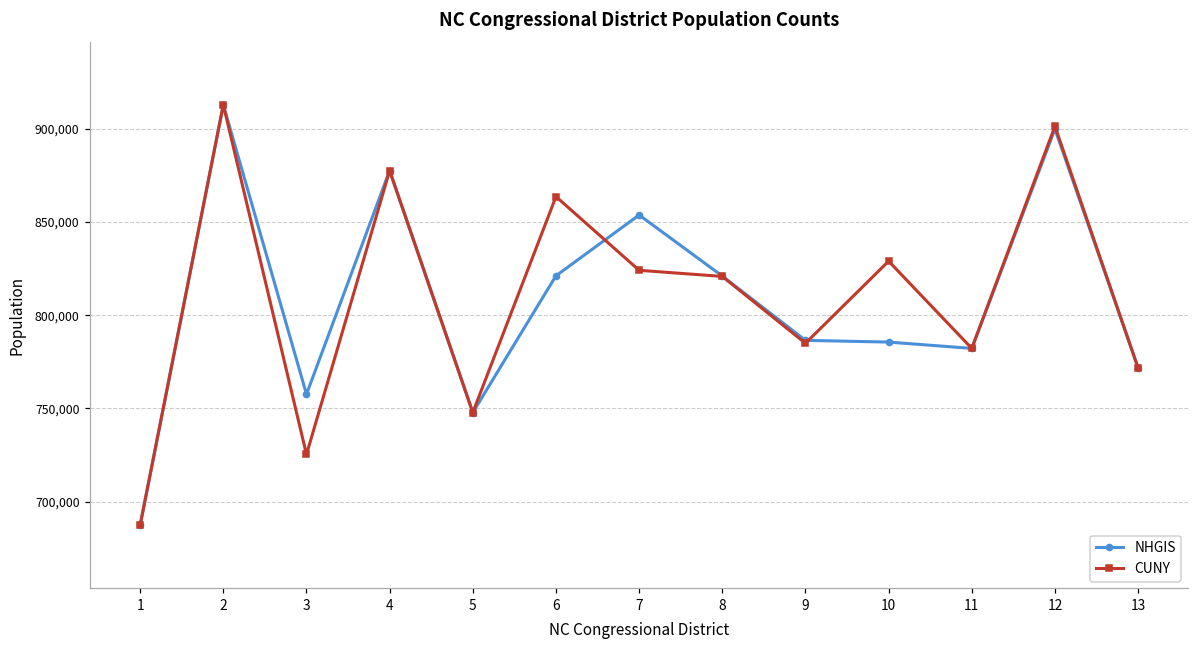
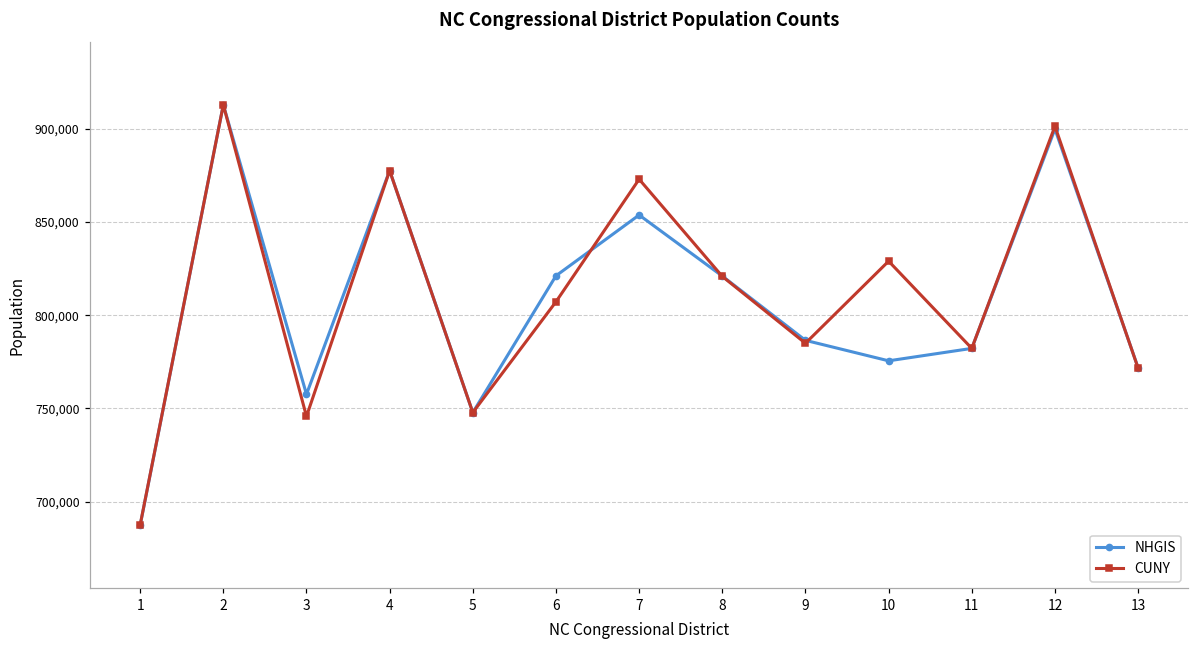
  {
    "NHGIS": {
      "3": "758,000",
      "6": "821,000",
      "7": "854,000",
      "9": "787,000",
-     "10": "786,000"
+     "10": "776,000"
    },
    "CUNY": {
-     "3": "725,000",
-     "6": "864,000",
-     "7": "824,000",
+     "3": "746,000",
+     "6": "807,000",
+     "7": "873,000",
      "9": "785,000",
      "10": "829,000"
    }
  }
